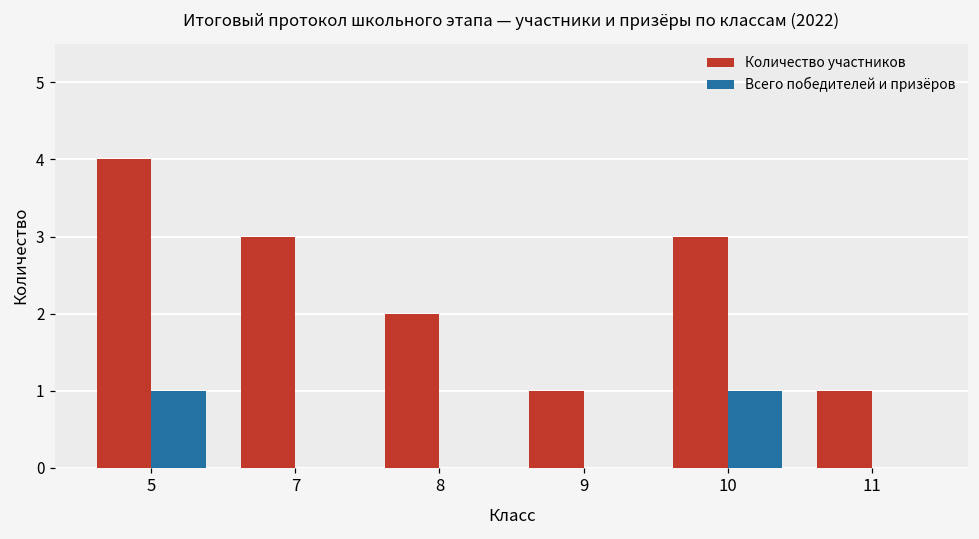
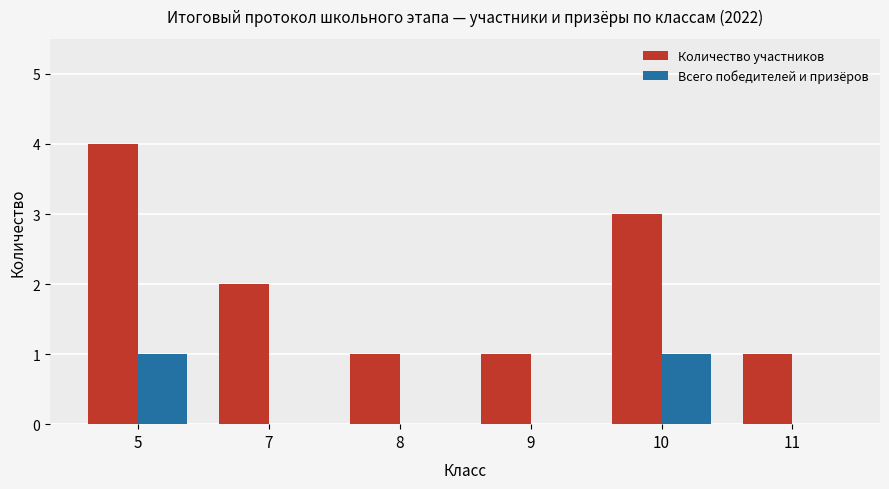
  {
    "Количество участников": {
      "5": 4,
-     "7": 3,
-     "8": 2,
+     "7": 2,
+     "8": 1,
      "9": 1,
      "10": 3,
      "11": 1
    },
    "Всего победителей и призёров": {
      "5": 1,
      "7": 0,
      "8": 0,
      "9": 0,
      "10": 1,
      "11": 0
    }
  }
